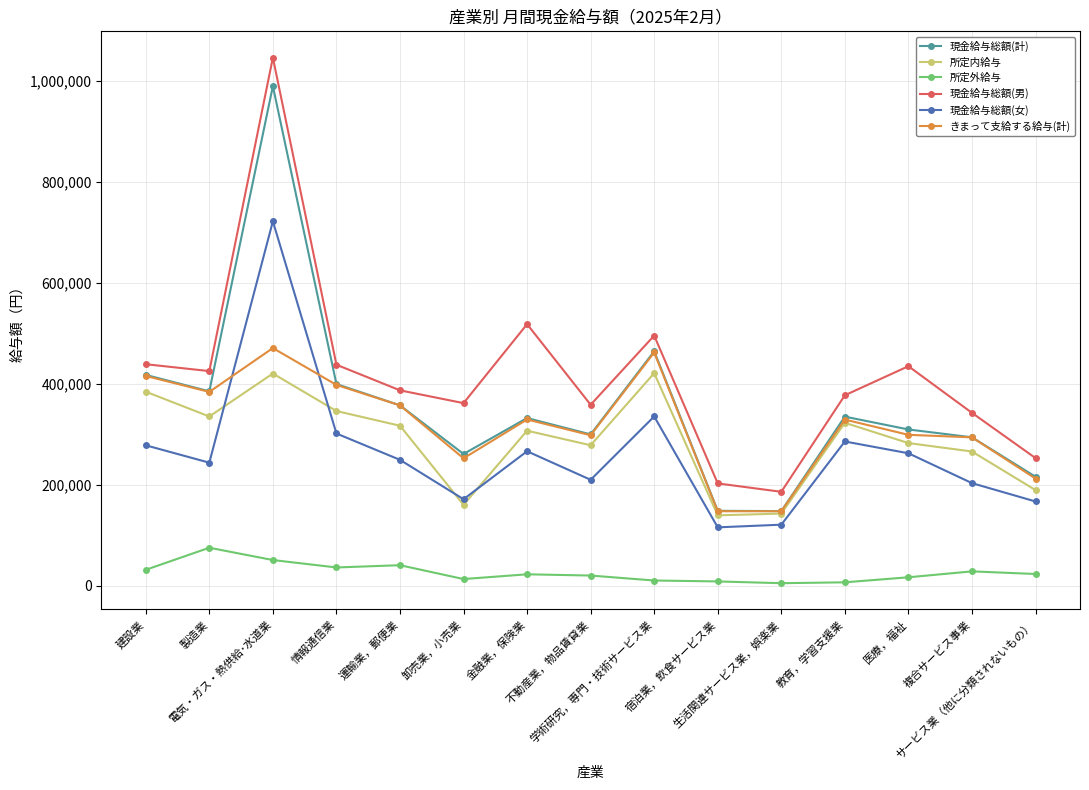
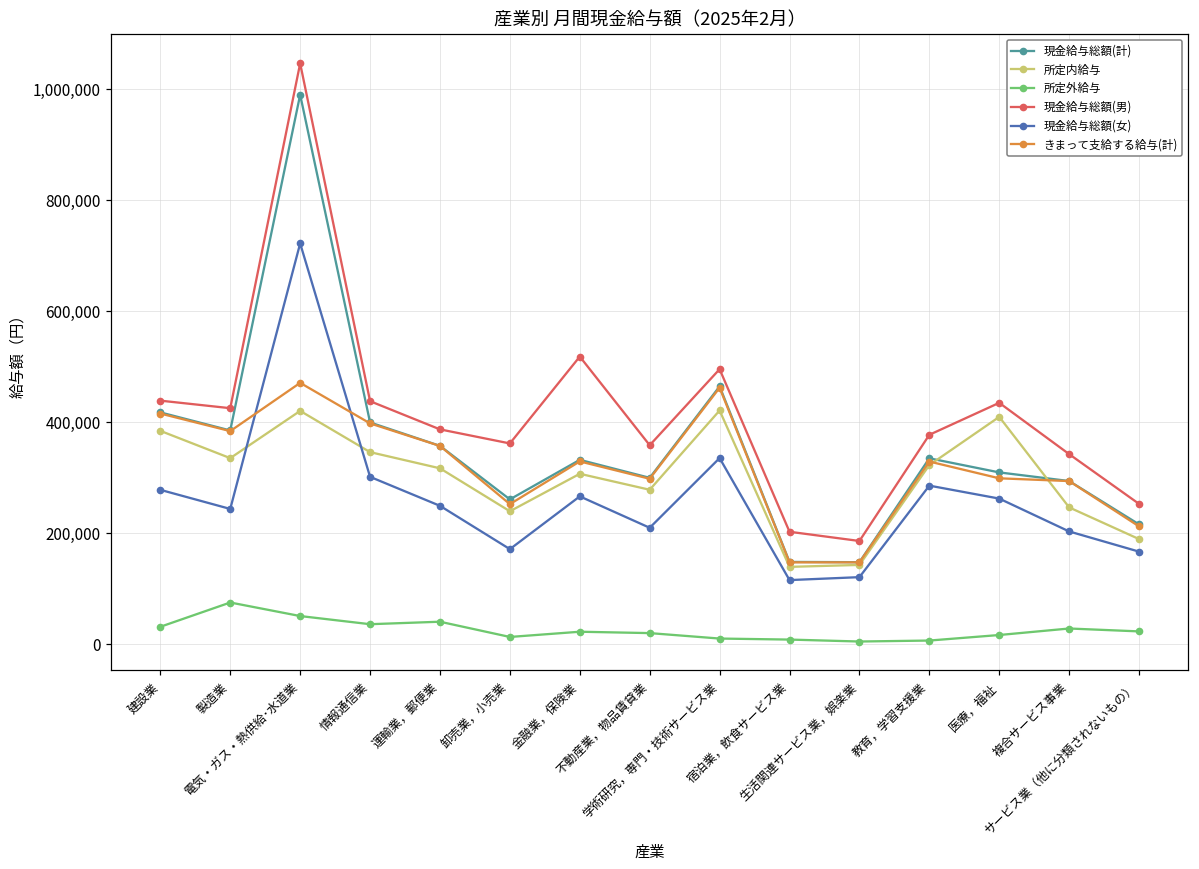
  {
    "所定内給与": {
      "建設業": "380,000",
      "製造業": "340,000",
      "電気・ガス・熱供給･水道業": "420,000",
      "情報通信業": "350,000",
      "運輸業，郵便業": "320,000",
-     "卸売業，小売業": "160,000",
+     "卸売業，小売業": "240,000",
      "金融業，保険業": "310,000",
      "不動産業，物品賃貸業": "280,000",
      "学術研究，専門・技術サービス業": "420,000",
      "宿泊業，飲食サービス業": "140,000",
      "教育，学習支援業": "320,000",
-     "医療，福祉": "280,000",
-     "複合サービス事業": "270,000",
+     "医療，福祉": "410,000",
+     "複合サービス事業": "250,000",
      "サービス業（他に分類されないもの）": "190,000"
    },
    "所定外給与": {
      "建設業": "30,000",
      "製造業": "70,000",
      "電気・ガス・熱供給･水道業": "50,000",
      "情報通信業": "40,000",
      "運輸業，郵便業": "40,000",
      "卸売業，小売業": "10,000",
      "金融業，保険業": "20,000",
      "不動産業，物品賃貸業": "20,000",
      "学術研究，専門・技術サービス業": "10,000",
      "宿泊業，飲食サービス業": "10,000",
      "生活関連サービス業，娯楽業": "0",
      "教育，学習支援業": "10,000",
      "医療，福祉": "20,000",
      "複合サービス事業": "30,000",
      "サービス業（他に分類されないもの）": "20,000"
    }
  }
